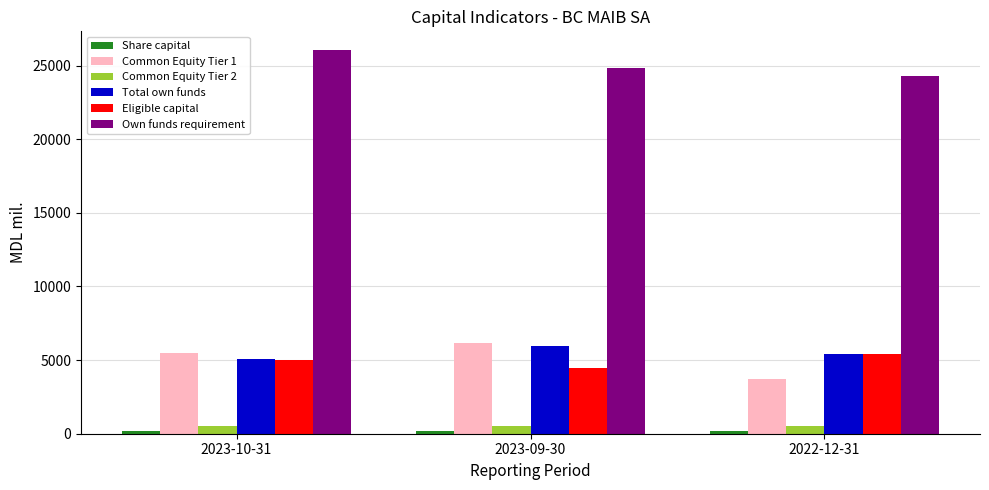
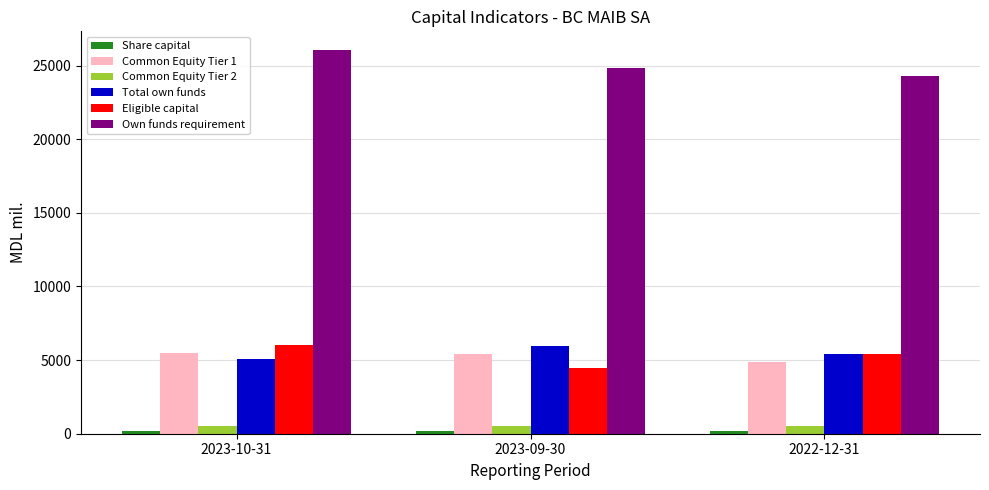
  {
    "Share capital": {
      "2023-10-31": 200,
      "2023-09-30": 200,
      "2022-12-31": 200
    },
    "Common Equity Tier 1": {
      "2023-10-31": 5500,
-     "2023-09-30": 6100,
-     "2022-12-31": 3700
+     "2023-09-30": 5400,
+     "2022-12-31": 4900
    },
    "Common Equity Tier 2": {
      "2023-10-31": 500,
      "2023-09-30": 500,
      "2022-12-31": 500
    },
    "Total own funds": {
      "2023-10-31": 5100,
      "2023-09-30": 5900,
      "2022-12-31": 5400
    },
    "Eligible capital": {
-     "2023-10-31": 5000,
+     "2023-10-31": 6000,
      "2023-09-30": 4500,
      "2022-12-31": 5400
    },
    "Own funds requirement": {
      "2023-10-31": 26000,
      "2023-09-30": 24800,
      "2022-12-31": 24300
    }
  }
